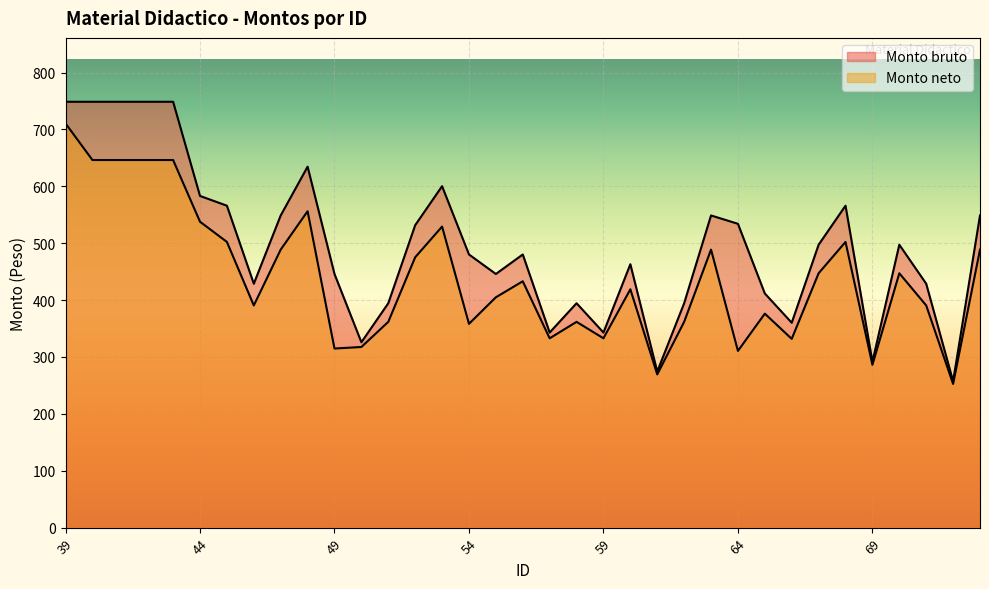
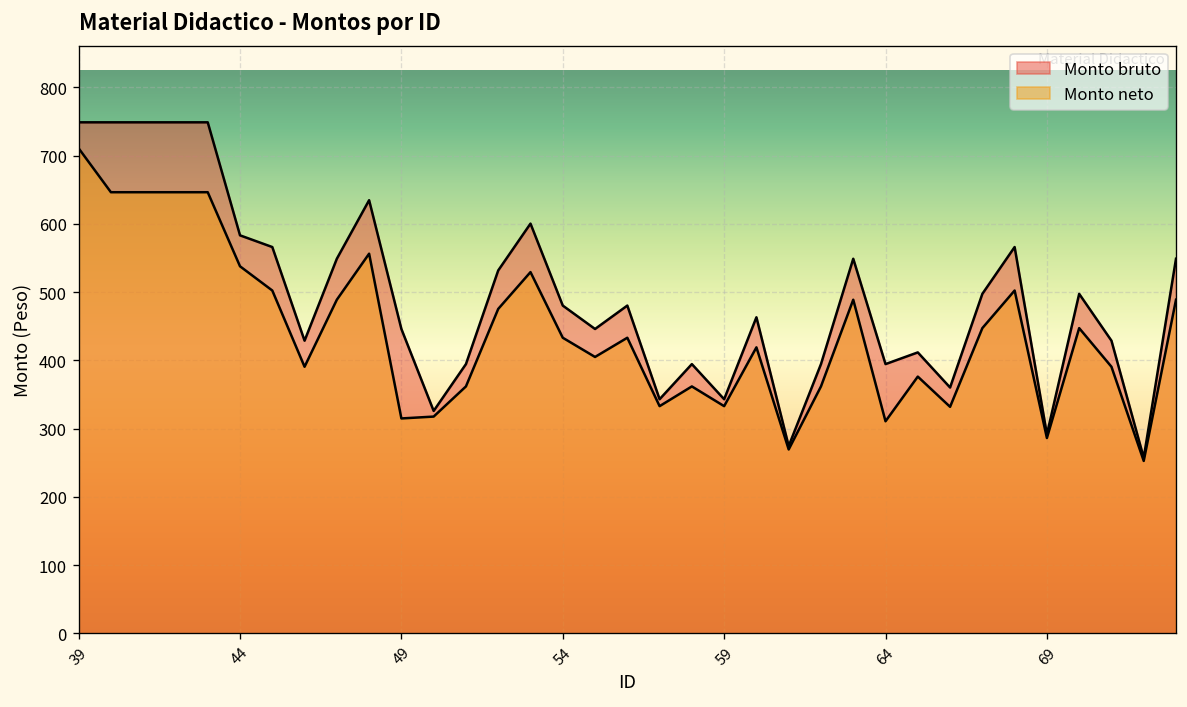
  {
    "Monto bruto": {
      "39": 750,
      "44": 580,
      "49": 450,
      "54": 480,
      "59": 340,
-     "64": 530,
+     "64": 390,
      "69": 290
    },
    "Monto neto": {
      "39": 710,
      "44": 540,
      "49": 310,
-     "54": 360,
+     "54": 430,
      "59": 330,
      "64": 310,
      "69": 290
    }
  }
